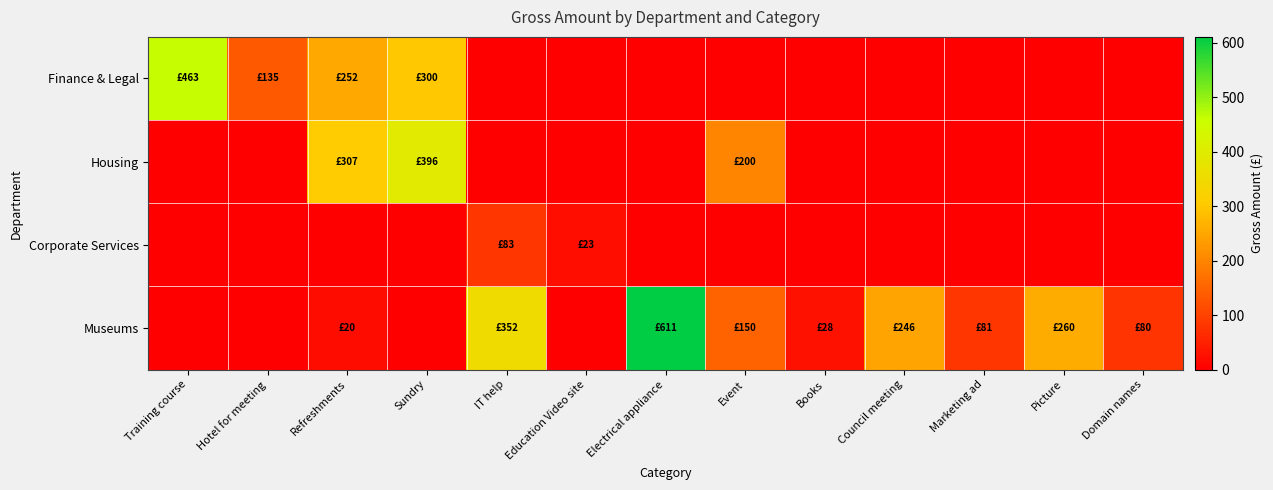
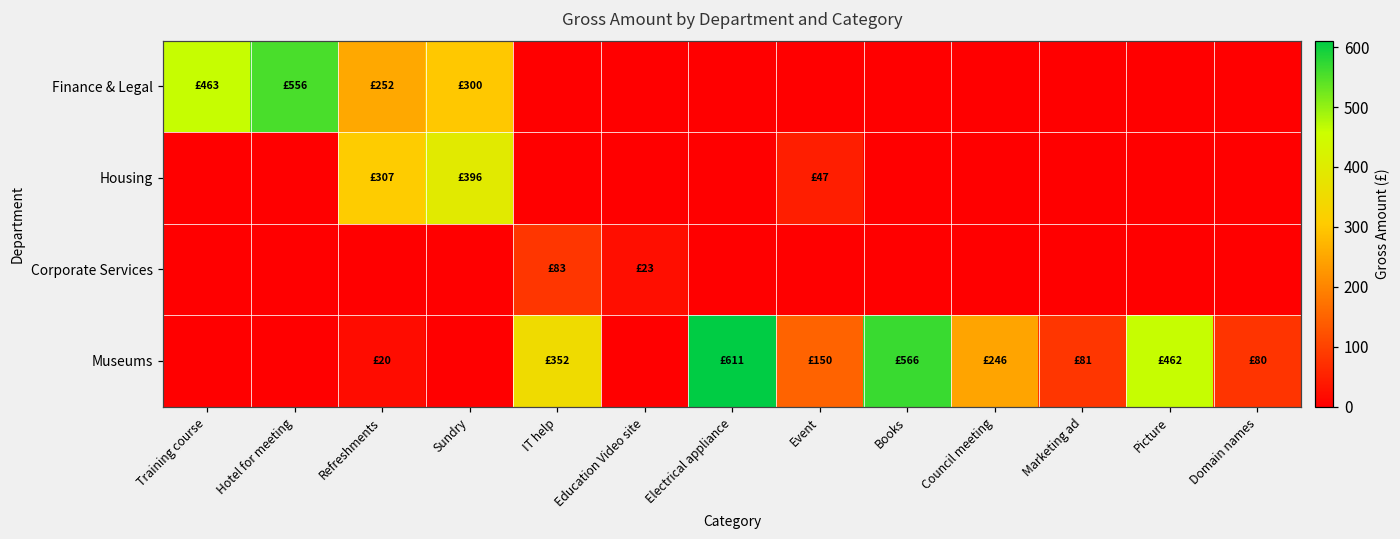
  {
    "Finance & Legal": {
      "Training course": "£463",
-     "Hotel for meeting": "£135",
+     "Hotel for meeting": "£556",
      "Refreshments": "£252",
      "Sundry": "£300"
    },
    "Housing": {
      "Refreshments": "£307",
      "Sundry": "£396",
-     "Event": "£200"
+     "Event": "£47"
    },
    "Corporate Services": {
      "IT help": "£83",
      "Education Video site": "£23"
    },
    "Museums": {
      "Refreshments": "£20",
      "IT help": "£352",
      "Electrical appliance": "£611",
      "Event": "£150",
-     "Books": "£28",
+     "Books": "£566",
      "Council meeting": "£246",
      "Marketing ad": "£81",
-     "Picture": "£260",
+     "Picture": "£462",
      "Domain names": "£80"
    }
  }
